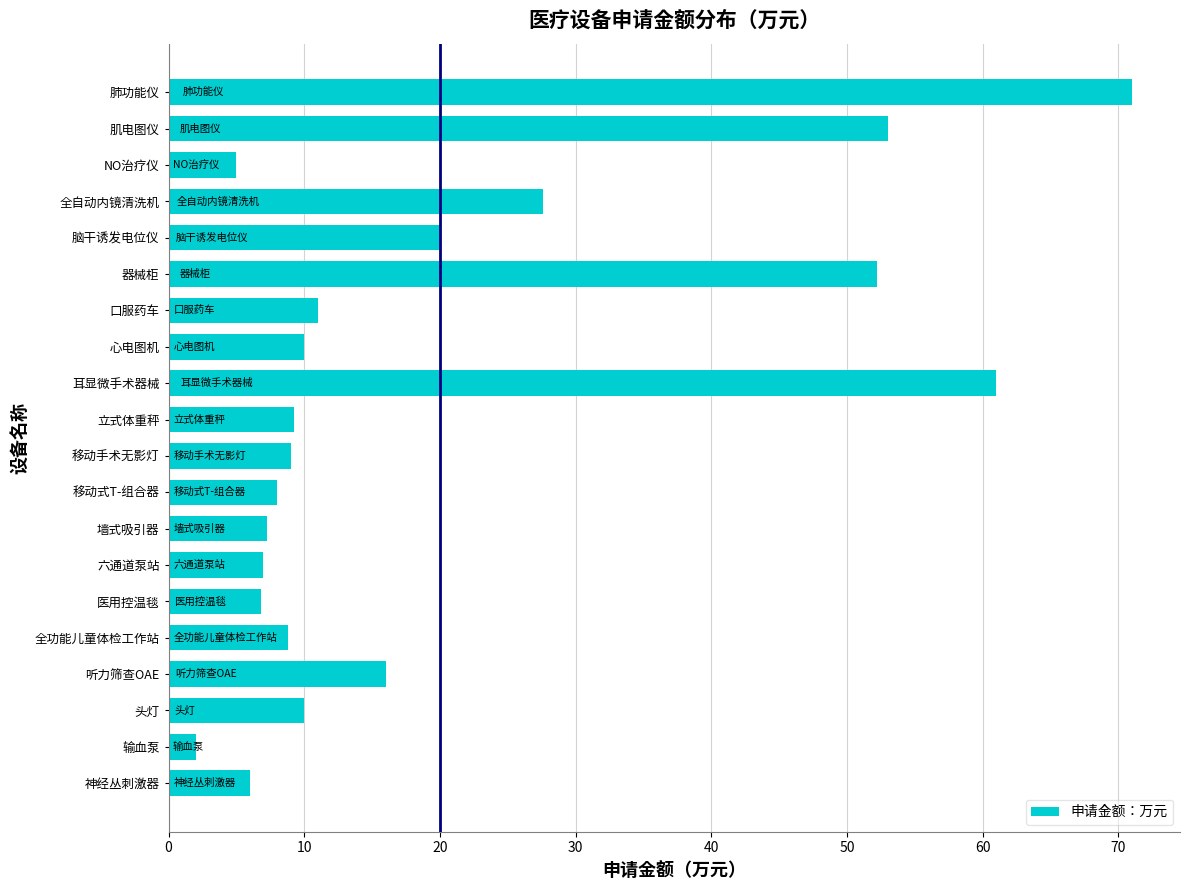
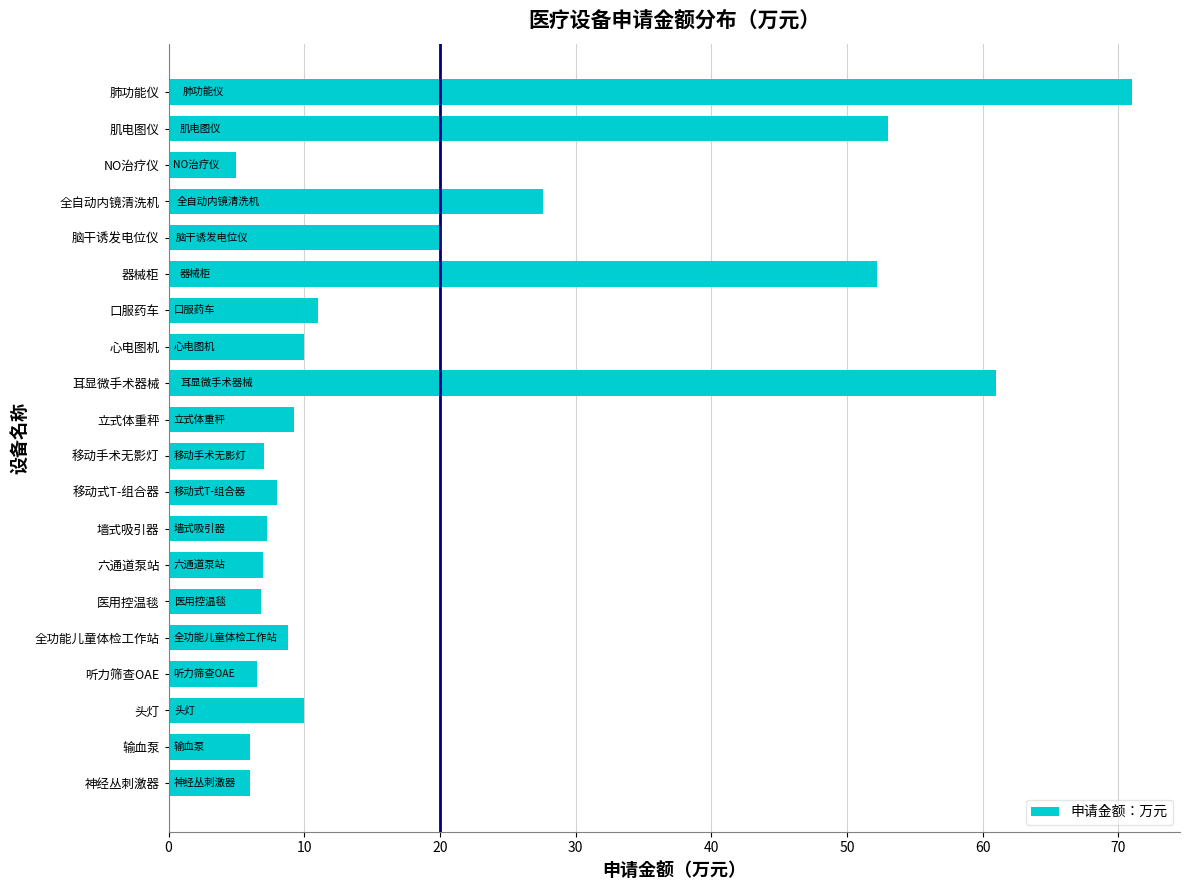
  {
    "肺功能仪": 71.0,
    "肌电图仪": 53.0,
    "NO治疗仪": 5.0,
    "全自动内镜清洗机": 27.6,
    "脑干诱发电位仪": 20.0,
    "器械柜": 52.2,
    "口服药车": 11.0,
    "心电图机": 10.0,
    "耳显微手术器械": 61.0,
    "立式体重秤": 9.3,
-   "移动手术无影灯": 9,
+   "移动手术无影灯": 7,
    "移动式T-组合器": 8.0,
    "墙式吸引器": 7.3,
    "六通道泵站": 7.0,
    "医用控温毯": 6.8,
    "全功能儿童体检工作站": 8.8,
-   "听力筛查OAE": 16.0,
+   "听力筛查OAE": 6.5,
    "头灯": 10.0,
-   "输血泵": 2,
+   "输血泵": 6,
    "神经丛刺激器": 6.0
  }
